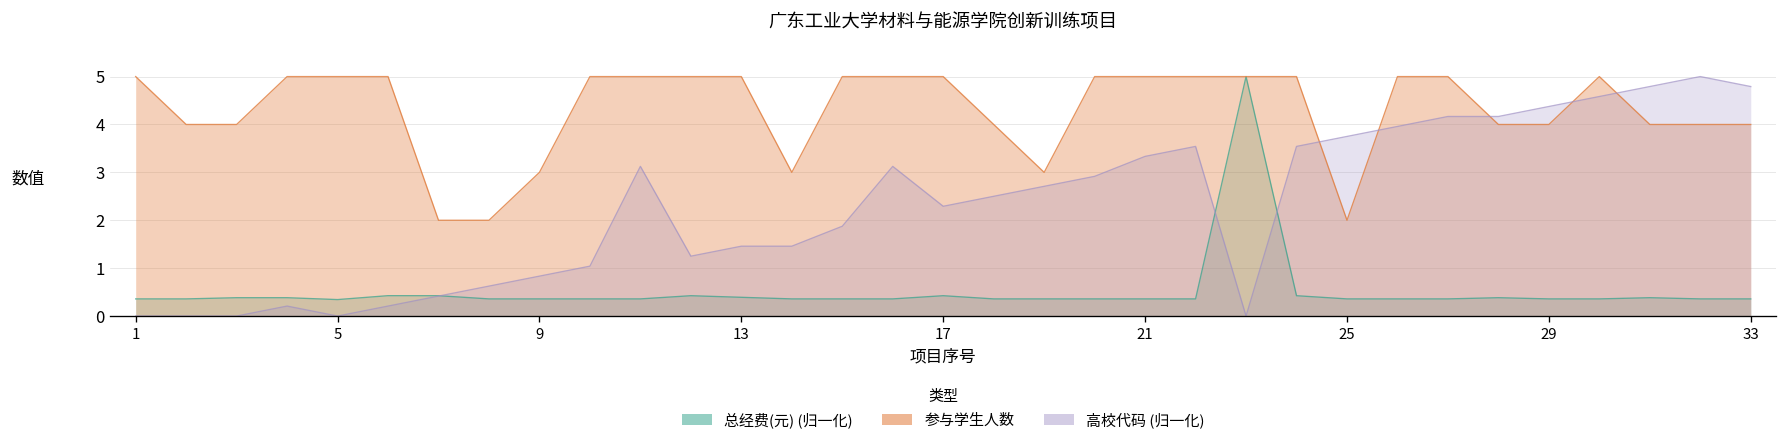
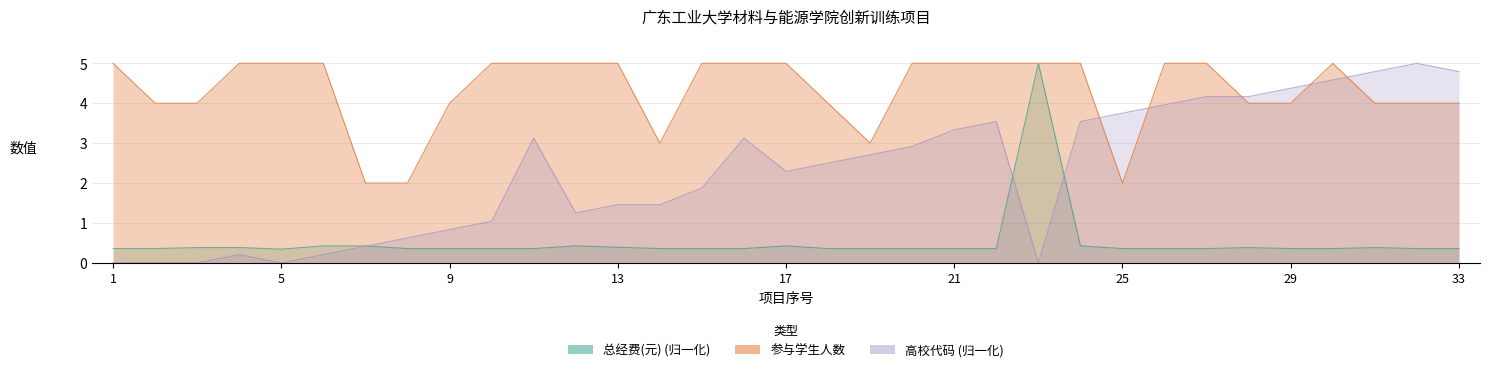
  {
    "参与学生人数": {
      "1": 5,
      "5": 5,
-     "9": 3,
+     "9": 4,
      "13": 5,
      "17": 5,
      "21": 5,
      "25": 2,
      "29": 4,
      "33": 4
    }
  }
